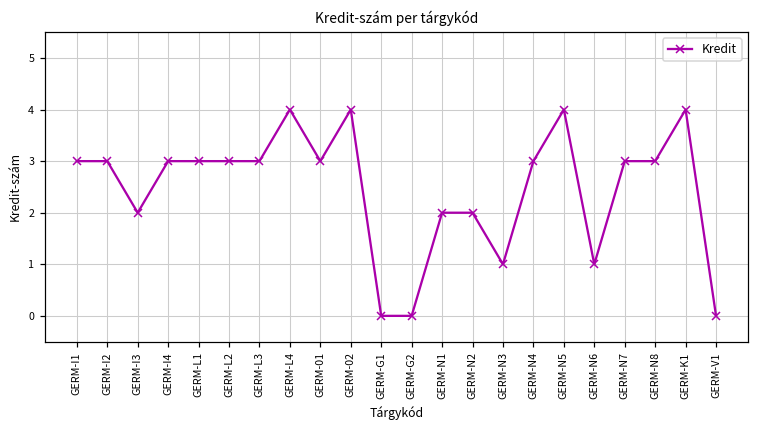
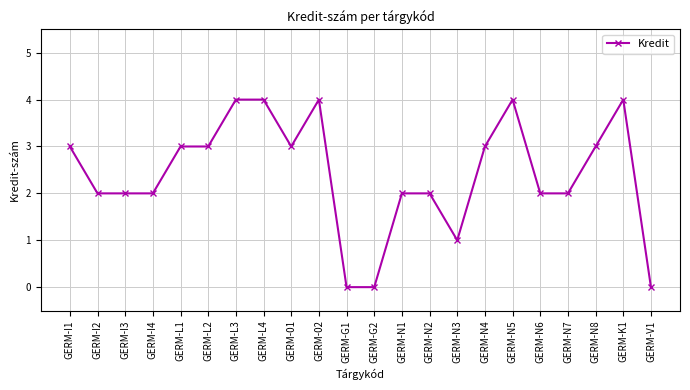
  {
    "GERM-I1": 3,
-   "GERM-I2": 3,
+   "GERM-I2": 2,
    "GERM-I3": 2,
-   "GERM-I4": 3,
+   "GERM-I4": 2,
    "GERM-L1": 3,
    "GERM-L2": 3,
-   "GERM-L3": 3,
+   "GERM-L3": 4,
    "GERM-L4": 4,
    "GERM-01": 3,
    "GERM-02": 4,
    "GERM-G1": 0,
    "GERM-G2": 0,
    "GERM-N1": 2,
    "GERM-N2": 2,
    "GERM-N3": 1,
    "GERM-N4": 3,
    "GERM-N5": 4,
-   "GERM-N6": 1,
-   "GERM-N7": 3,
+   "GERM-N6": 2,
+   "GERM-N7": 2,
    "GERM-N8": 3,
    "GERM-K1": 4,
    "GERM-V1": 0
  }
